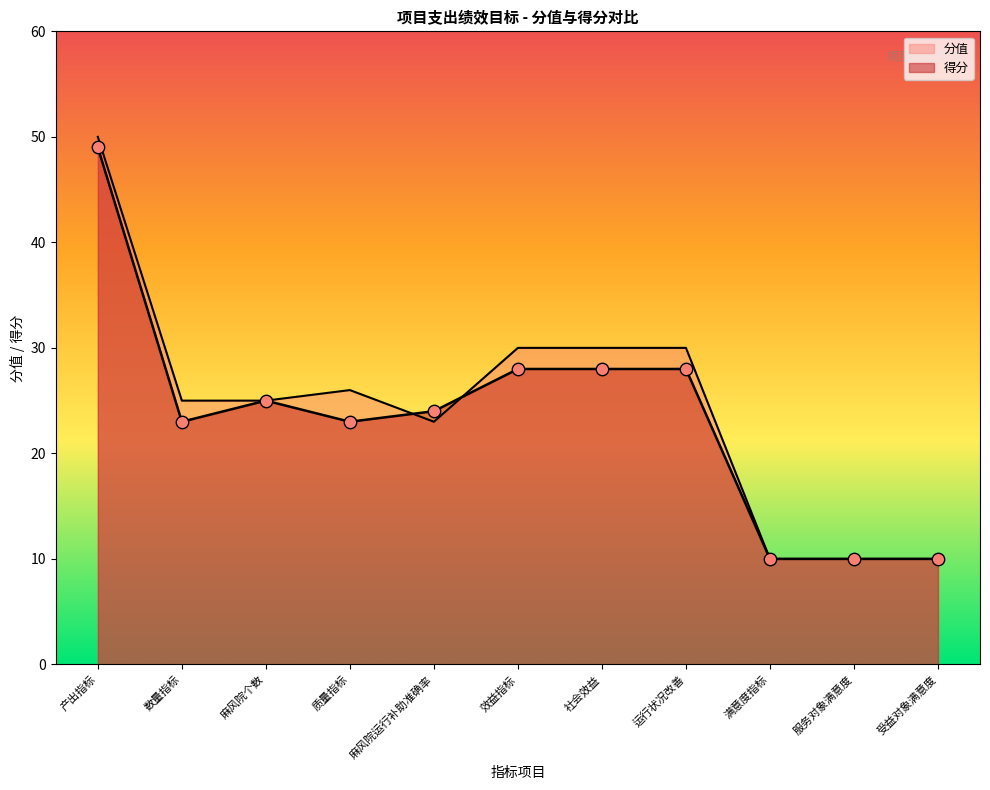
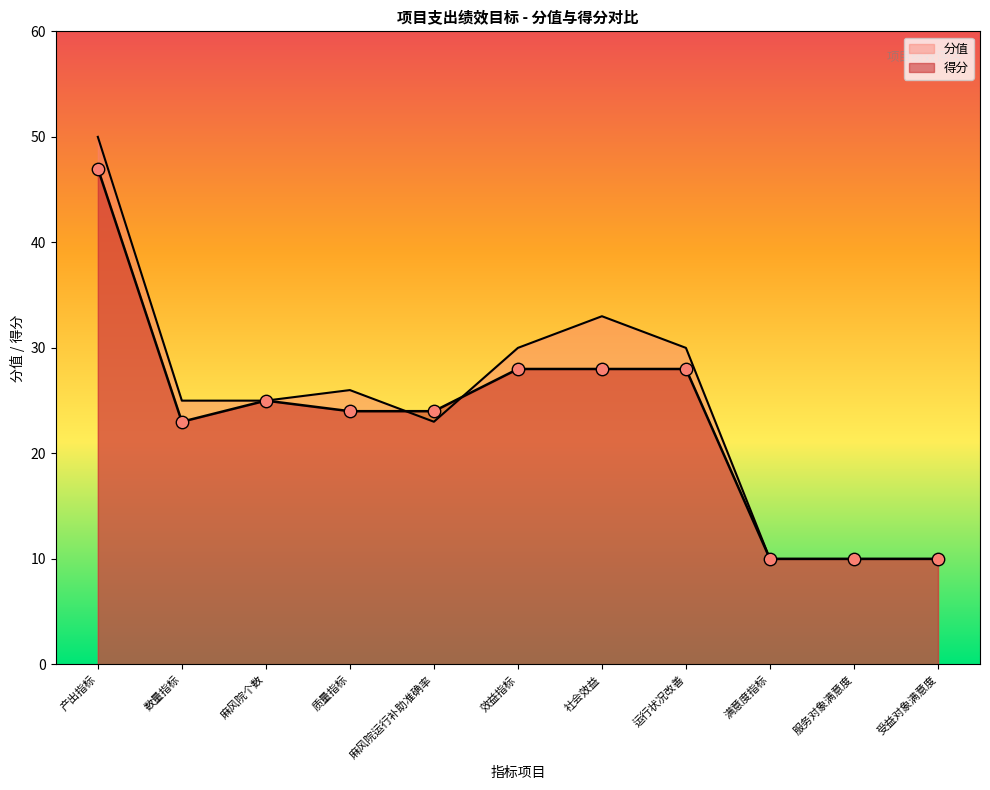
  {
    "分值": {
      "产出指标": 50,
      "数量指标": 25,
      "质量指标": 26,
      "麻风院运行补助准确率": 23,
      "效益指标": 30,
-     "社会效益": 30,
+     "社会效益": 33,
      "运行状况改善": 30
    },
    "得分": {
-     "产出指标": 49,
+     "产出指标": 47,
      "数量指标": 23,
-     "质量指标": 23,
+     "质量指标": 24,
      "麻风院运行补助准确率": 24,
      "效益指标": 28,
      "社会效益": 28,
      "运行状况改善": 28
    }
  }
